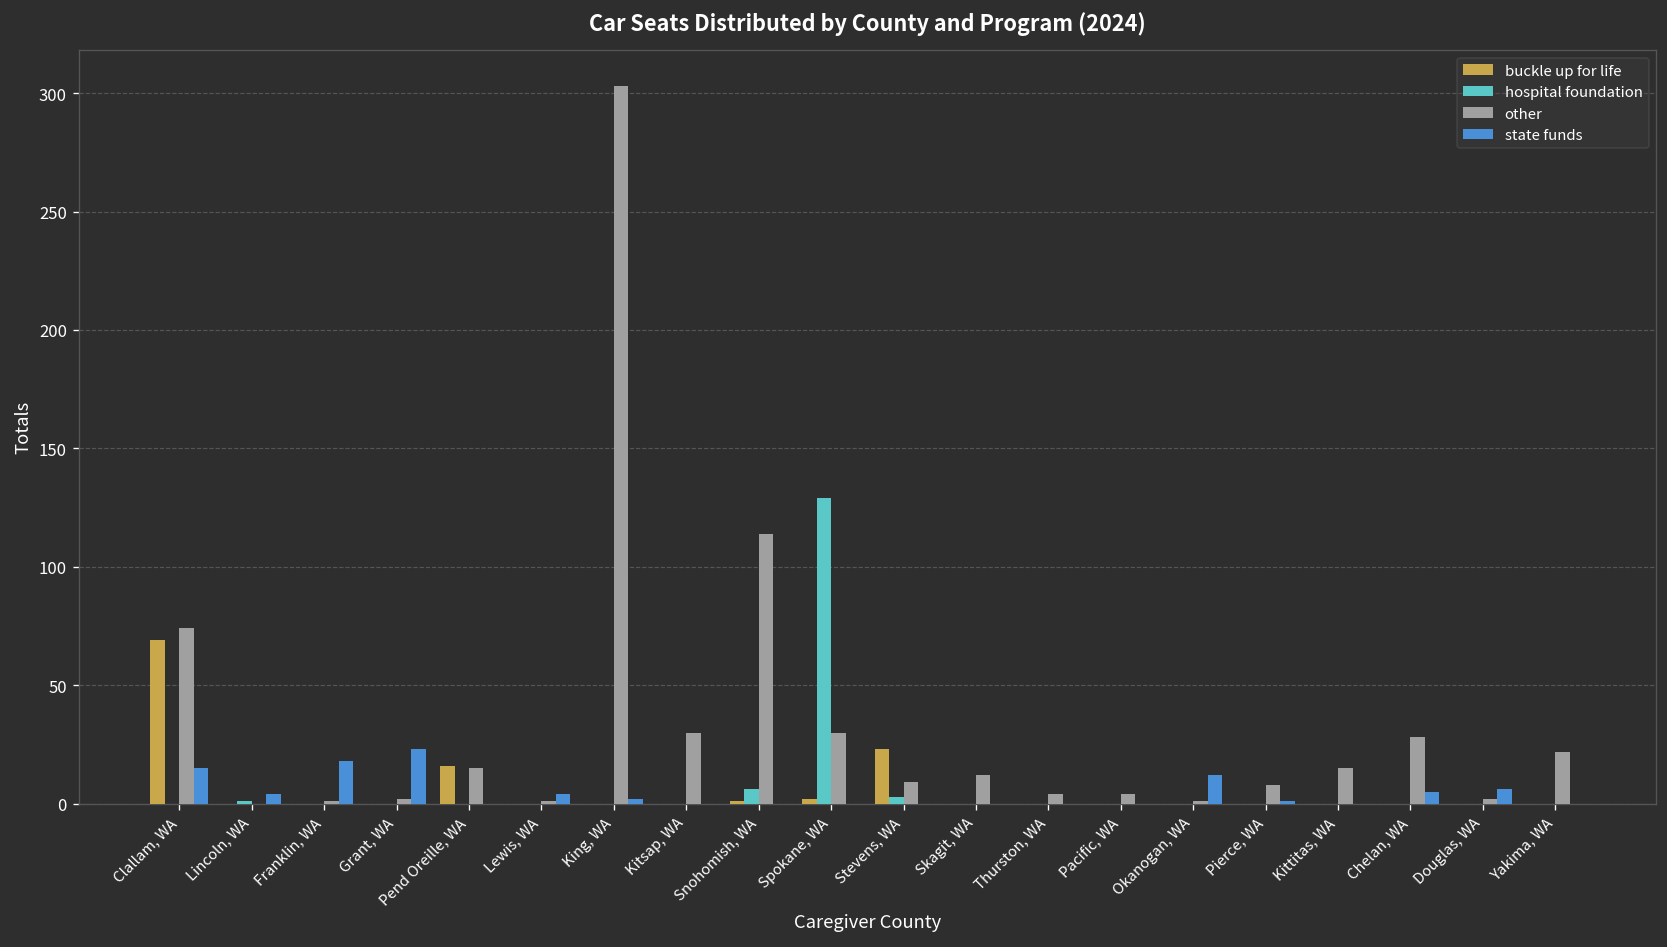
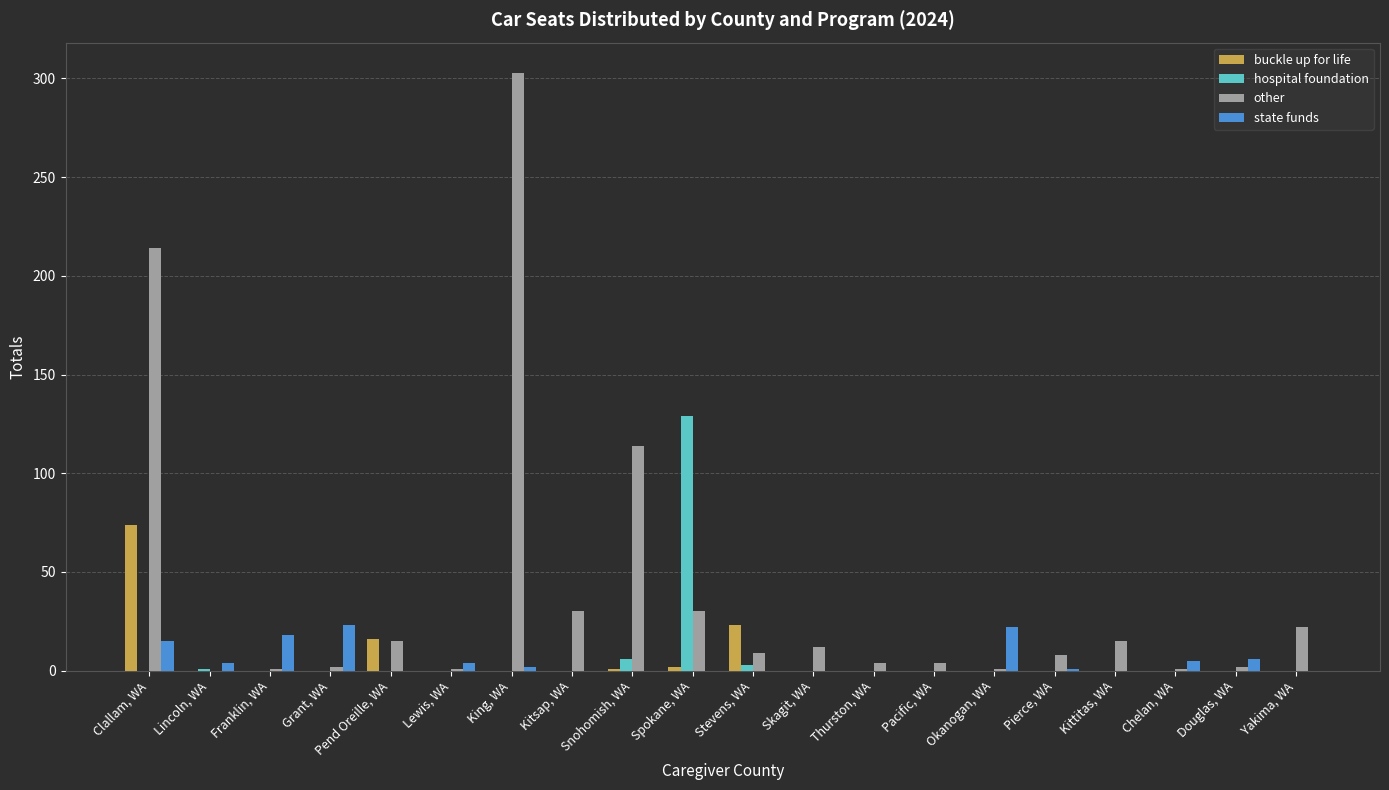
  {
    "buckle up for life": {
-     "Clallam, WA": 69,
+     "Clallam, WA": 74,
      "Lincoln, WA": 0,
      "Franklin, WA": 0,
      "Grant, WA": 0,
      "Pend Oreille, WA": 16,
      "Lewis, WA": 0,
      "King, WA": 0,
      "Kitsap, WA": 0,
      "Spokane, WA": 2,
      "Stevens, WA": 23,
      "Skagit, WA": 0,
      "Thurston, WA": 0,
      "Pacific, WA": 0,
      "Okanogan, WA": 0,
      "Pierce, WA": 0,
      "Kittitas, WA": 0,
      "Chelan, WA": 0,
      "Douglas, WA": 0,
      "Yakima, WA": 0
    },
    "hospital foundation": {
      "Clallam, WA": 0,
      "Franklin, WA": 0,
      "Grant, WA": 0,
      "Pend Oreille, WA": 0,
      "Lewis, WA": 0,
      "King, WA": 0,
      "Kitsap, WA": 0,
      "Snohomish, WA": 6,
      "Spokane, WA": 129,
      "Stevens, WA": 3,
      "Skagit, WA": 0,
      "Thurston, WA": 0,
      "Pacific, WA": 0,
      "Okanogan, WA": 0,
      "Pierce, WA": 0,
      "Kittitas, WA": 0,
      "Chelan, WA": 0,
      "Douglas, WA": 0,
      "Yakima, WA": 0
    },
    "other": {
-     "Clallam, WA": 74,
+     "Clallam, WA": 214,
      "Lincoln, WA": 0,
      "Grant, WA": 2,
      "Pend Oreille, WA": 15,
      "King, WA": 303,
      "Kitsap, WA": 30,
      "Snohomish, WA": 114,
      "Spokane, WA": 30,
      "Stevens, WA": 9,
      "Skagit, WA": 12,
      "Thurston, WA": 4,
      "Pacific, WA": 4,
      "Pierce, WA": 8,
      "Kittitas, WA": 15,
-     "Chelan, WA": 28,
+     "Chelan, WA": 1,
      "Douglas, WA": 2,
      "Yakima, WA": 22
    },
    "state funds": {
      "Clallam, WA": 15,
      "Lincoln, WA": 4,
      "Franklin, WA": 18,
      "Grant, WA": 23,
      "Pend Oreille, WA": 0,
      "Lewis, WA": 4,
      "King, WA": 2,
      "Kitsap, WA": 0,
      "Snohomish, WA": 0,
      "Spokane, WA": 0,
      "Stevens, WA": 0,
      "Skagit, WA": 0,
      "Thurston, WA": 0,
      "Pacific, WA": 0,
-     "Okanogan, WA": 12,
+     "Okanogan, WA": 22,
      "Kittitas, WA": 0,
      "Chelan, WA": 5,
      "Douglas, WA": 6,
      "Yakima, WA": 0
    }
  }
